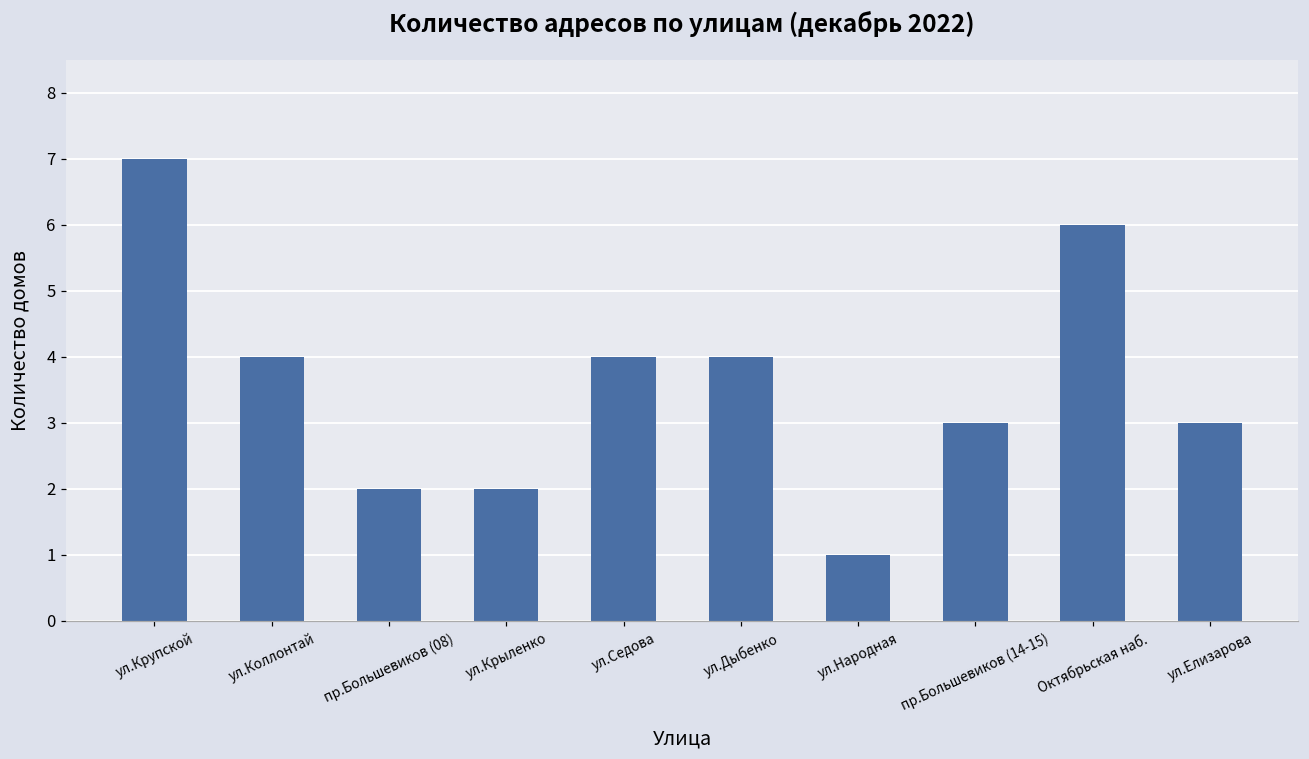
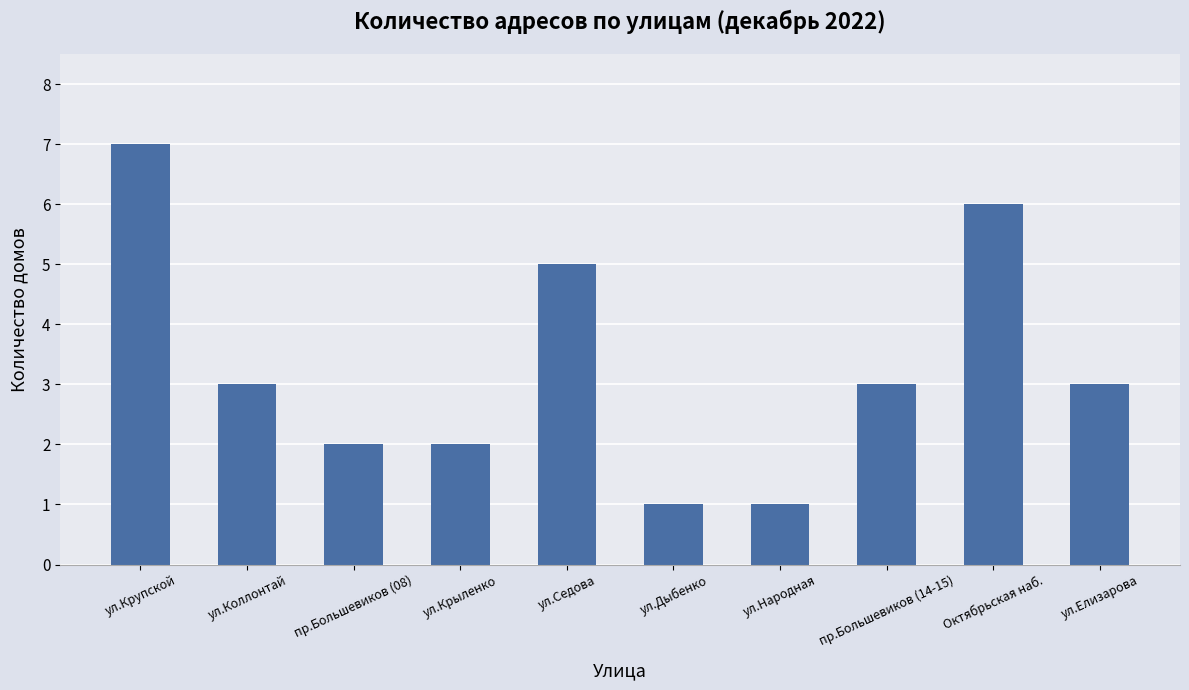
  {
    "ул.Крупской": 7,
-   "ул.Коллонтай": 4,
+   "ул.Коллонтай": 3,
    "пр.Большевиков (08)": 2,
    "ул.Крыленко": 2,
-   "ул.Седова": 4,
-   "ул.Дыбенко": 4,
+   "ул.Седова": 5,
+   "ул.Дыбенко": 1,
    "ул.Народная": 1,
    "пр.Большевиков (14-15)": 3,
    "Октябрьская наб.": 6,
    "ул.Елизарова": 3
  }
